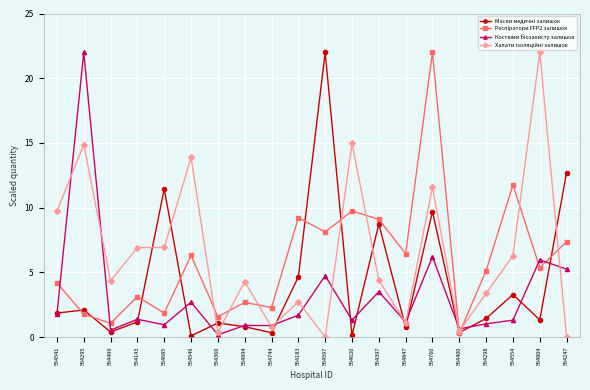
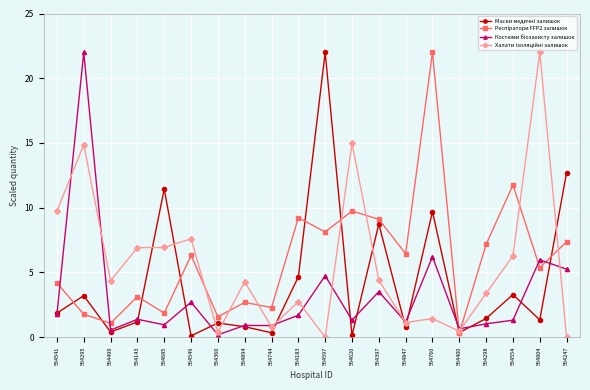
  {
    "Маски медичні залишок": {
-     "564295": 2.1,
+     "564295": 3.2,
      "564143": 1.2,
      "564685": 11.5,
      "564549": 0.1,
      "564360": 1.1,
      "564744": 0.3,
      "564183": 4.7,
      "564597": 22.0,
      "564620": 0.1,
      "564397": 8.7,
      "564847": 0.8,
      "564760": 9.7,
      "564298": 1.4,
      "564554": 3.3,
      "564804": 1.3,
      "564247": 12.7
    },
    "Респіратори FFP2 залишок": {
      "564541": 4.2,
      "564295": 1.8,
      "564499": 1.1,
      "564143": 3.1,
      "564685": 1.9,
      "564549": 6.3,
      "564360": 1.6,
      "564894": 2.7,
      "564744": 2.3,
      "564183": 9.2,
      "564597": 8.1,
      "564620": 9.7,
      "564397": 9.1,
      "564847": 6.5,
      "564760": 22.0,
-     "564298": 5.1,
+     "564298": 7.2,
      "564554": 11.8,
      "564804": 5.4,
      "564247": 7.4
    },
    "Костюми біозахисту залишок": {
      "564295": 22.0,
      "564143": 1.4,
      "564685": 1.0,
      "564549": 2.7,
      "564183": 1.7,
      "564597": 4.8,
      "564620": 1.3,
      "564397": 3.5,
      "564760": 6.2,
      "564298": 1.0,
      "564554": 1.3,
      "564804": 6.0,
      "564247": 5.3
    },
    "Халати ізоляційні залишок": {
      "564541": 9.7,
      "564295": 14.9,
      "564499": 4.4,
      "564143": 6.9,
      "564685": 6.9,
-     "564549": 13.9,
+     "564549": 7.6,
      "564894": 4.3,
      "564183": 2.7,
      "564597": 0.0,
      "564620": 15.0,
      "564397": 4.4,
-     "564760": 11.6,
+     "564760": 1.4,
      "564298": 3.4,
      "564554": 6.3,
      "564804": 22.0,
      "564247": 0.0
    }
  }
